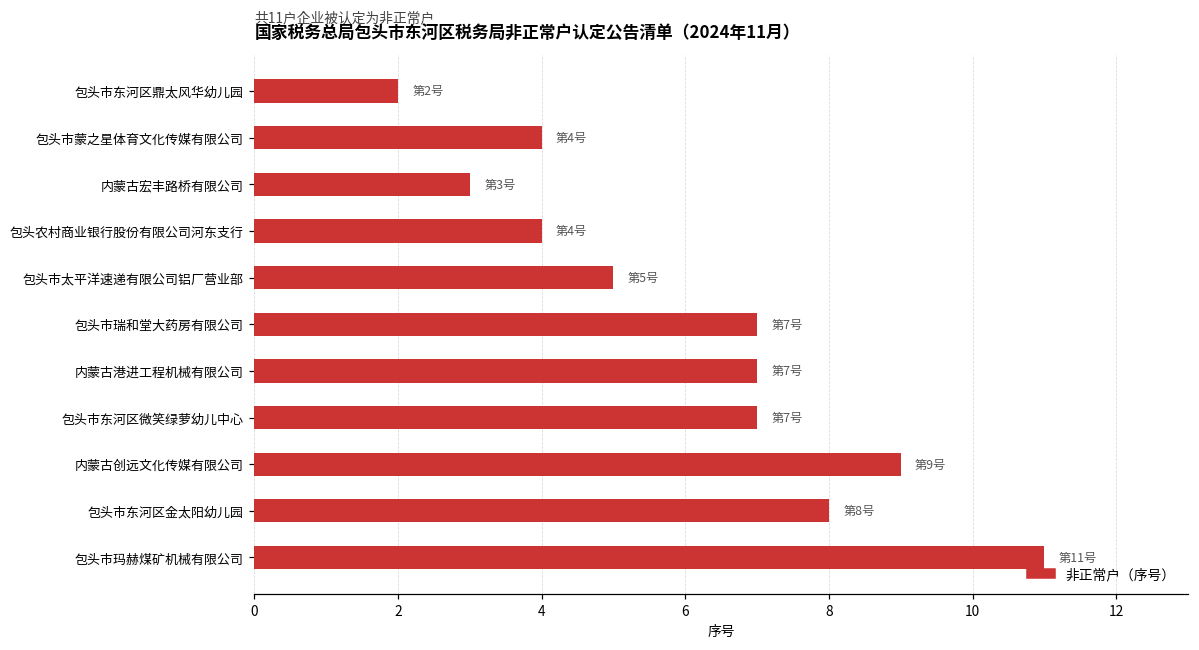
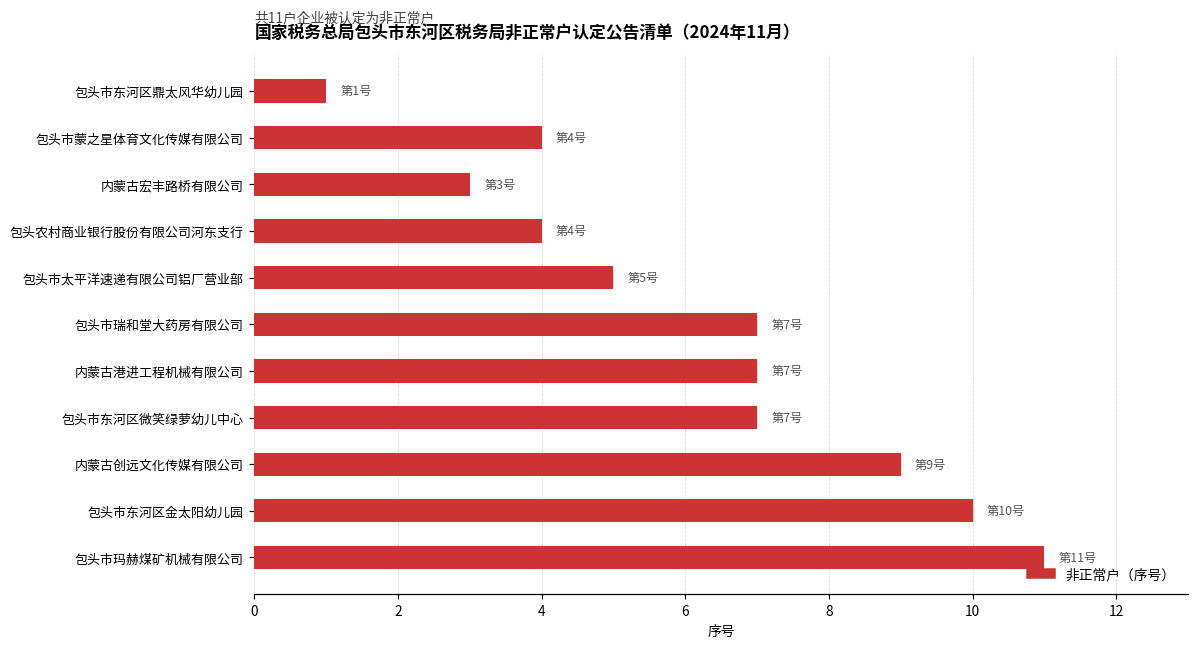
  {
-   "包头市东河区鼎太风华幼儿园": "2号",
-   "包头市东河区金太阳幼儿园": "8号"
+   "包头市东河区鼎太风华幼儿园": "1号",
+   "包头市东河区金太阳幼儿园": "10号"
  }
